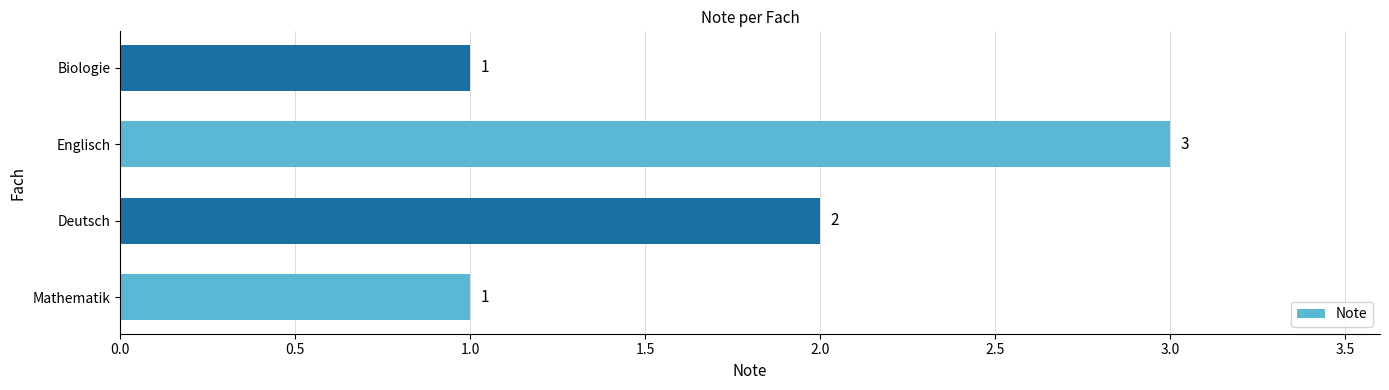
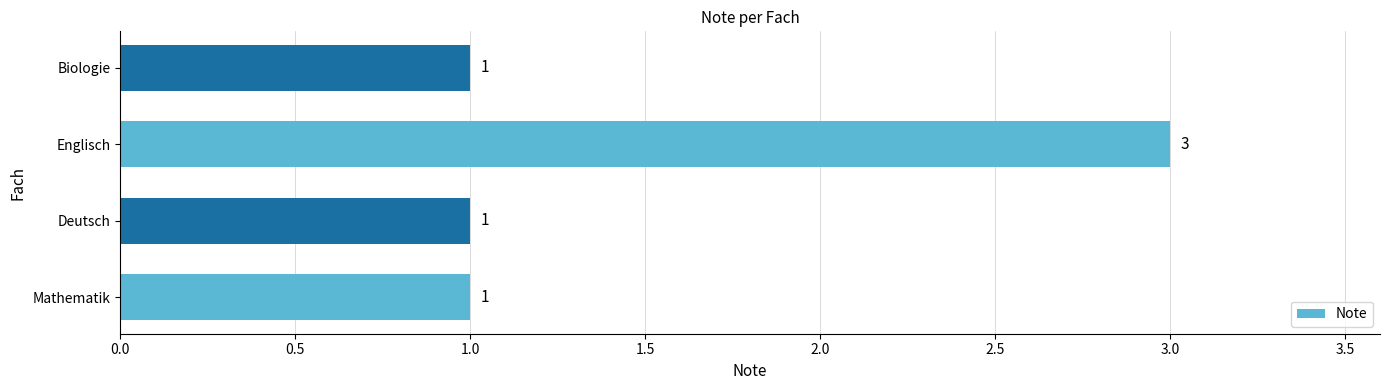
  {
    "Biologie": 1,
    "Englisch": 3,
-   "Deutsch": 2,
+   "Deutsch": 1,
    "Mathematik": 1
  }
